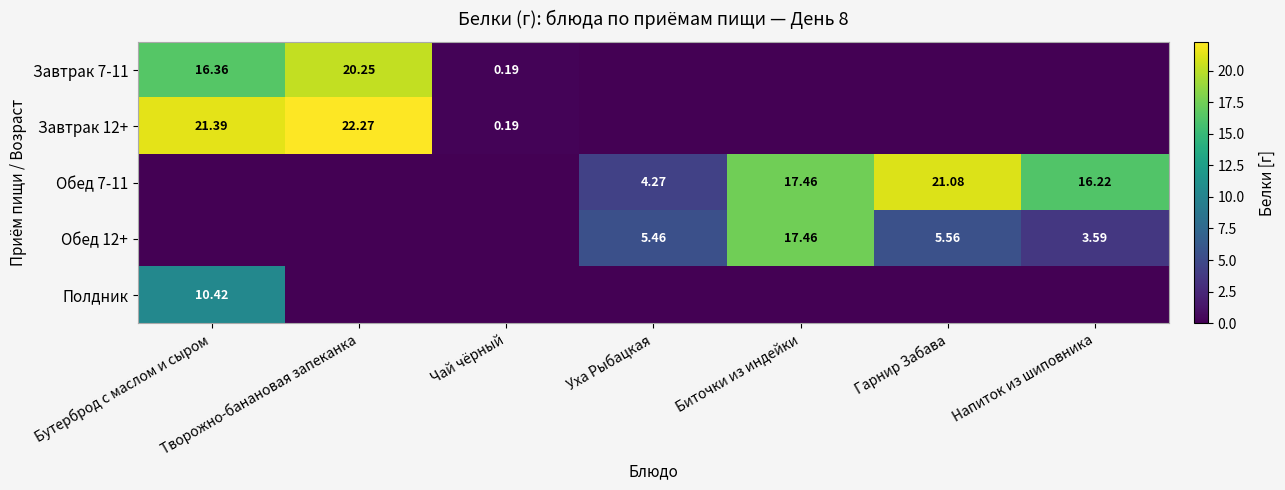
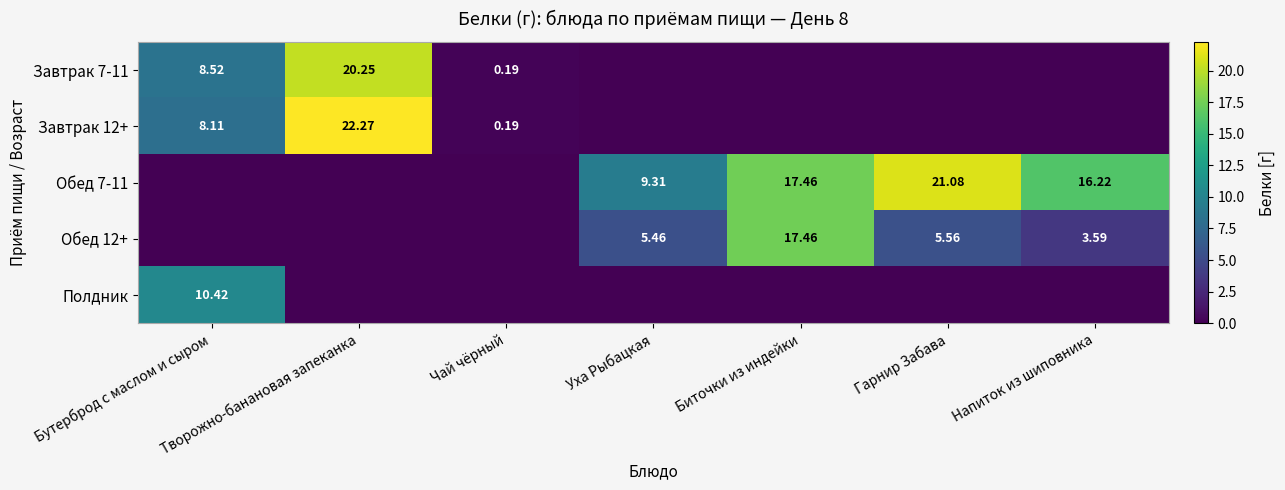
  {
    "Завтрак 7-11": {
-     "Бутерброд с маслом и сыром": 16.36,
+     "Бутерброд с маслом и сыром": 8.52,
      "Творожно-банановая запеканка": 20.25,
      "Чай чёрный": 0.19
    },
    "Завтрак 12+": {
-     "Бутерброд с маслом и сыром": 21.39,
+     "Бутерброд с маслом и сыром": 8.11,
      "Творожно-банановая запеканка": 22.27,
      "Чай чёрный": 0.19
    },
    "Обед 7-11": {
-     "Уха Рыбацкая": 4.27,
+     "Уха Рыбацкая": 9.31,
      "Биточки из индейки": 17.46,
      "Гарнир Забава": 21.08,
      "Напиток из шиповника": 16.22
    },
    "Обед 12+": {
      "Уха Рыбацкая": 5.46,
      "Биточки из индейки": 17.46,
      "Гарнир Забава": 5.56,
      "Напиток из шиповника": 3.59
    },
    "Полдник": {
      "Бутерброд с маслом и сыром": 10.42
    }
  }
